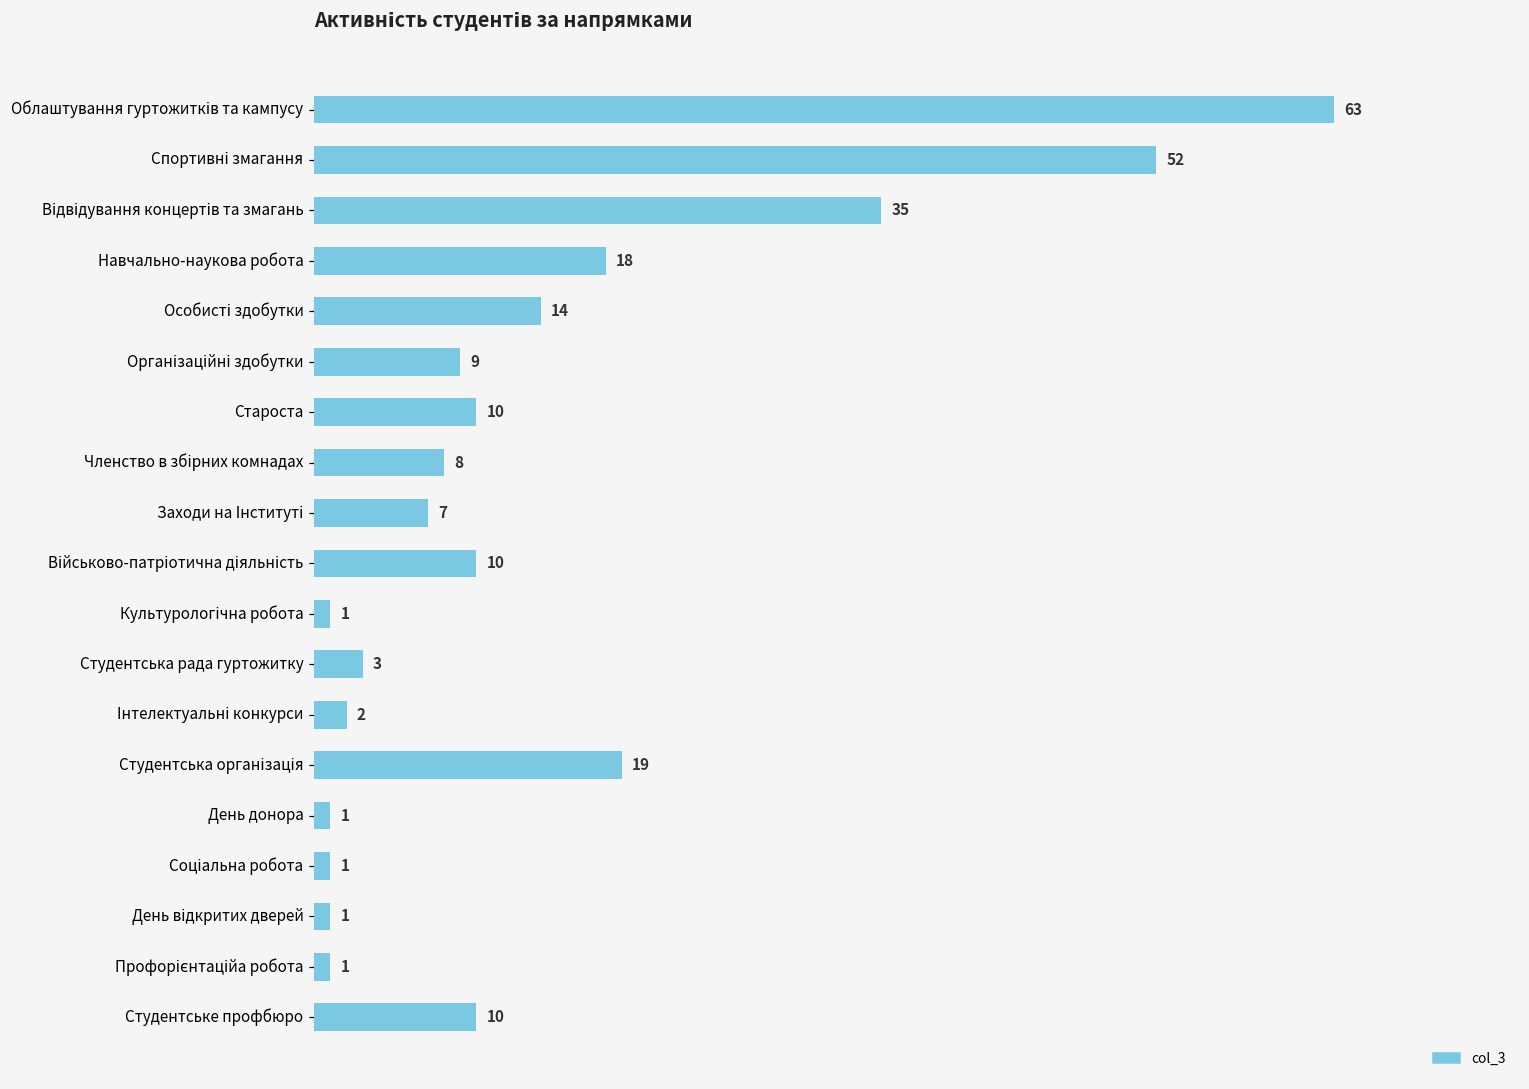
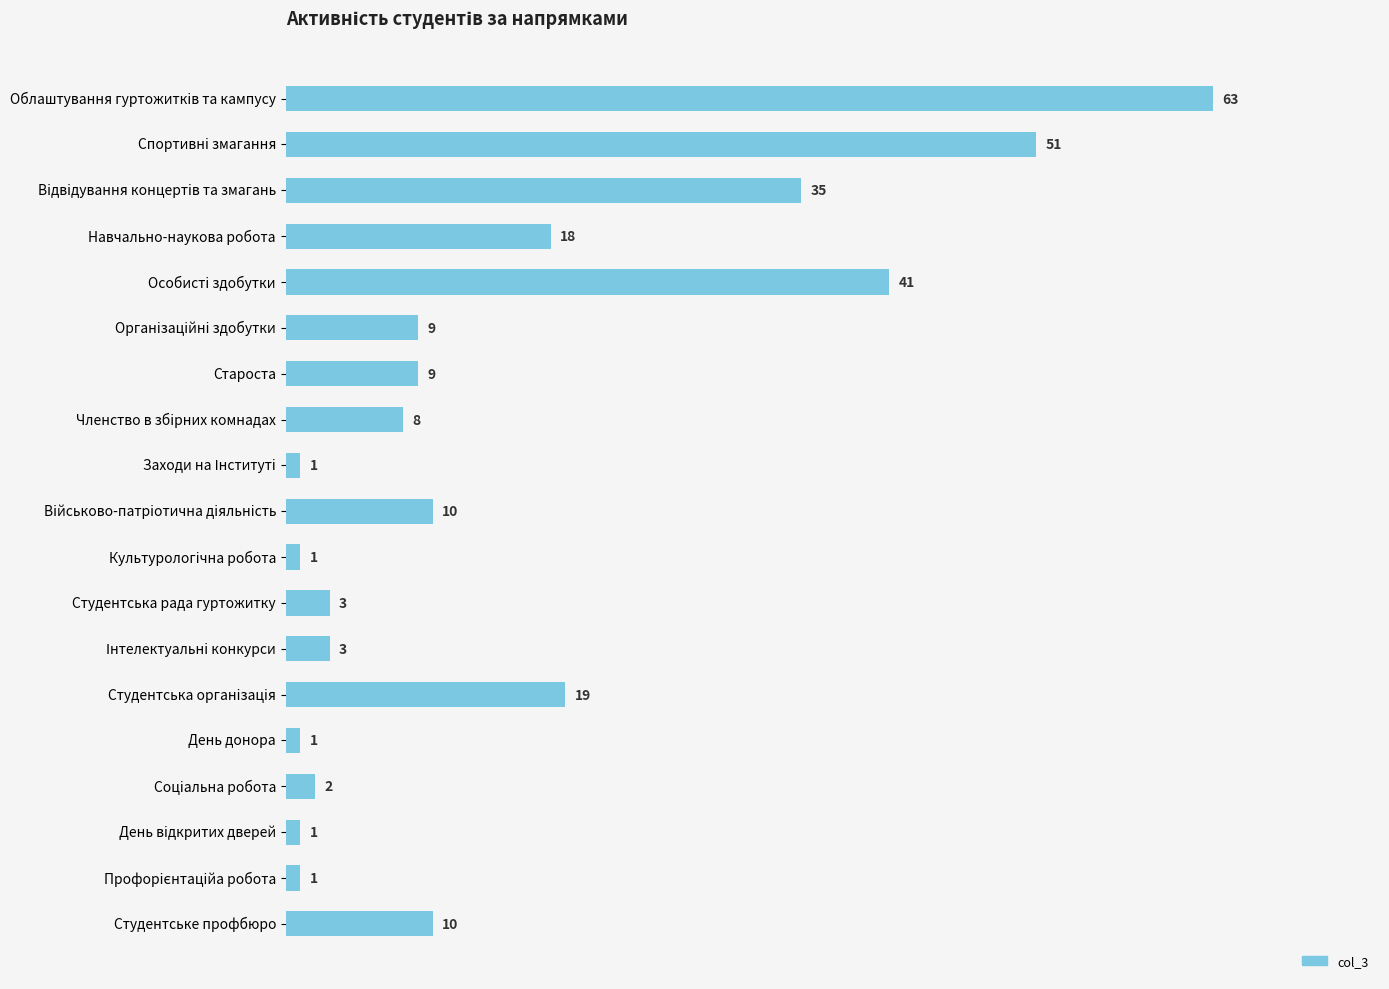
  {
    "Облаштування гуртожитків та кампусу": 63,
-   "Спортивні змагання": 52,
+   "Спортивні змагання": 51,
    "Відвідування концертів та змагань": 35,
    "Навчально-наукова робота": 18,
-   "Особисті здобутки": 14,
+   "Особисті здобутки": 41,
    "Організаційні здобутки": 9,
-   "Староста": 10,
+   "Староста": 9,
    "Членство в збірних комнадах": 8,
-   "Заходи на Інституті": 7,
+   "Заходи на Інституті": 1,
    "Військово-патріотична діяльність": 10,
    "Культурологічна робота": 1,
    "Студентська рада гуртожитку": 3,
-   "Інтелектуальні конкурси": 2,
+   "Інтелектуальні конкурси": 3,
    "Студентська організація": 19,
    "День донора": 1,
-   "Соціальна робота": 1,
+   "Соціальна робота": 2,
    "День відкритих дверей": 1,
    "Профорієнтаційа робота": 1,
    "Студентське профбюро": 10
  }
